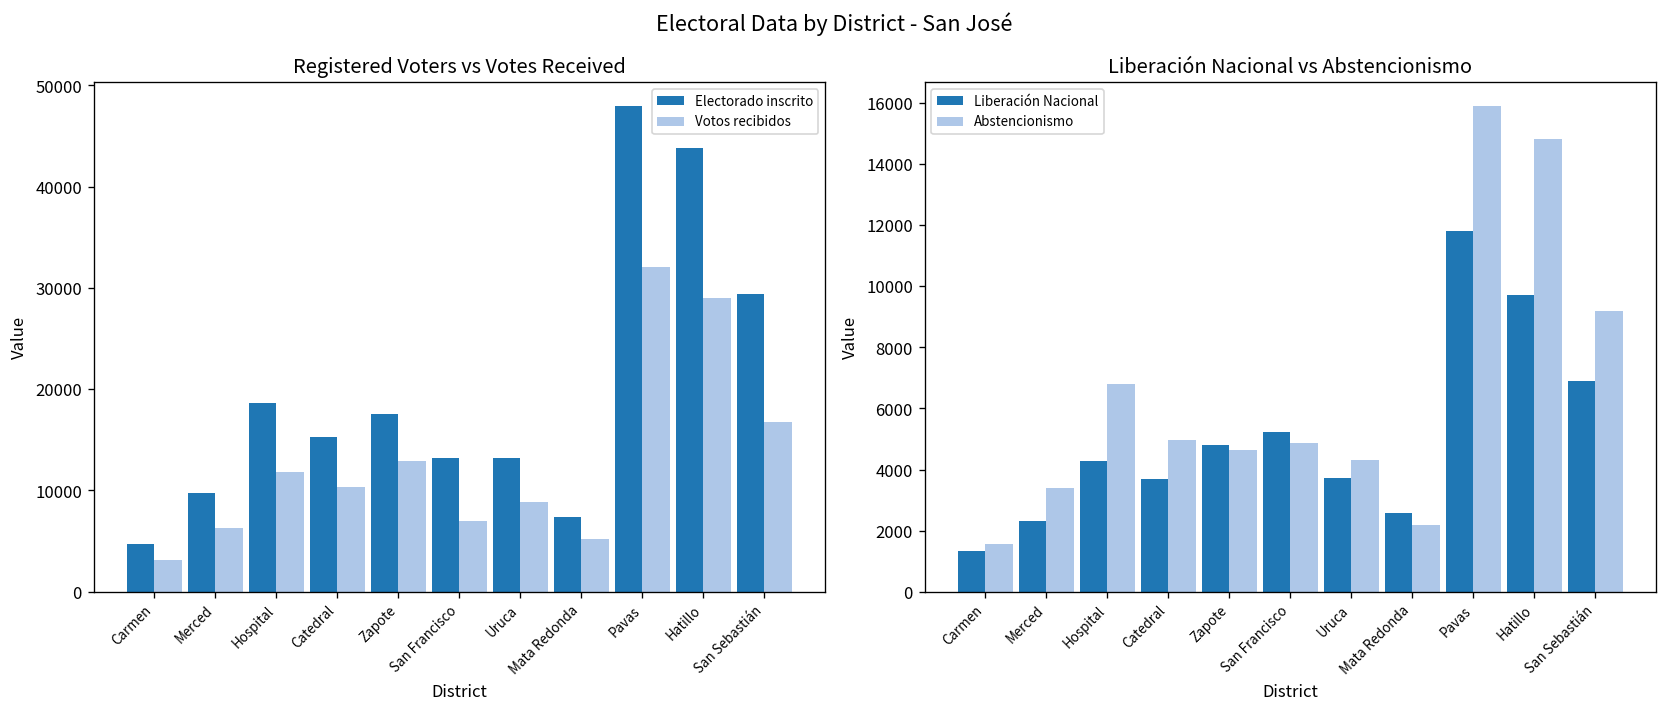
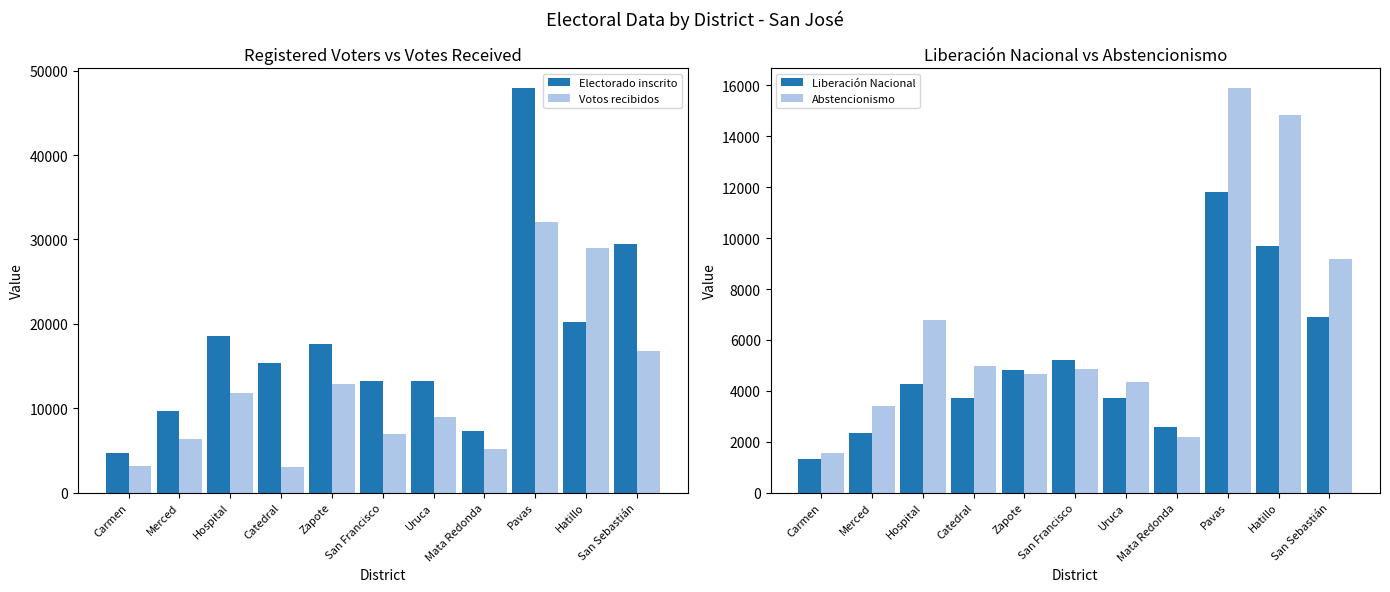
  {
    "Registered Voters vs Votes Received": {
      "Electorado inscrito": {
        "Carmen": 5000,
        "Merced": 10000,
        "Hospital": 19000,
        "Catedral": 15000,
        "Zapote": 18000,
        "San Francisco": 13000,
        "Uruca": 13000,
        "Mata Redonda": 7000,
        "Pavas": 48000,
-       "Hatillo": 44000,
+       "Hatillo": 20000,
        "San Sebastián": 29000
      },
      "Votos recibidos": {
        "Carmen": 3000,
        "Merced": 6000,
        "Hospital": 12000,
-       "Catedral": 10000,
+       "Catedral": 3000,
        "Zapote": 13000,
        "San Francisco": 7000,
        "Uruca": 9000,
        "Mata Redonda": 5000,
        "Pavas": 32000,
        "Hatillo": 29000,
        "San Sebastián": 17000
      }
    },
    "Liberación Nacional vs Abstencionismo": {
      "Liberación Nacional": {
        "Carmen": 1300,
        "Merced": 2300,
        "Hospital": 4300,
        "Catedral": 3700,
        "Zapote": 4800,
        "San Francisco": 5200,
        "Uruca": 3700,
        "Mata Redonda": 2600,
        "Pavas": 11800,
        "Hatillo": 9700,
        "San Sebastián": 6900
      },
      "Abstencionismo": {
        "Carmen": 1600,
        "Merced": 3400,
        "Hospital": 6800,
        "Catedral": 5000,
        "Zapote": 4600,
        "San Francisco": 4900,
        "Uruca": 4300,
        "Mata Redonda": 2200,
        "Pavas": 15900,
        "Hatillo": 14800,
        "San Sebastián": 9200
      }
    }
  }
